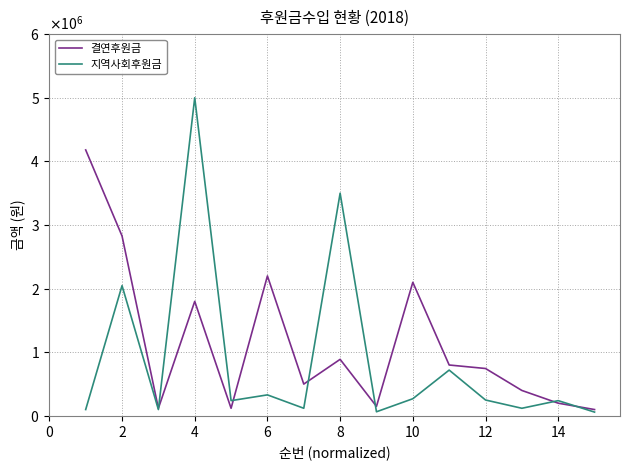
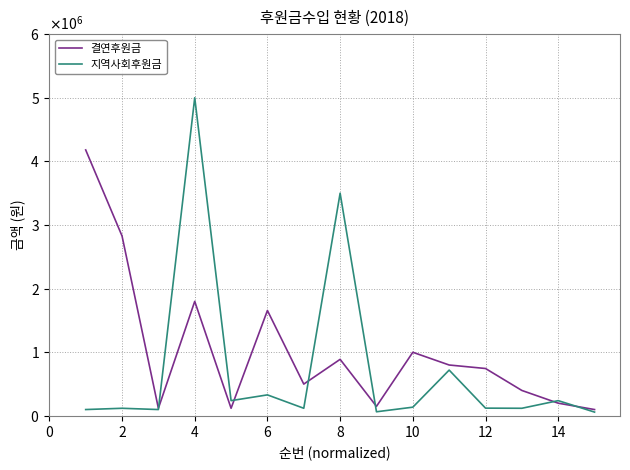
  {
    "결연후원금": {
      "2": 2800000,
      "4": 1800000,
-     "6": 2200000,
+     "6": 1700000,
      "8": 900000,
-     "10": 2100000,
+     "10": 1000000,
      "12": 700000,
      "14": 200000
    },
    "지역사회후원금": {
-     "2": 2000000,
+     "2": 100000,
      "4": 5000000,
      "6": 300000,
      "8": 3500000,
-     "10": 300000,
-     "12": 300000,
+     "10": 100000,
+     "12": 100000,
      "14": 200000
    }
  }
